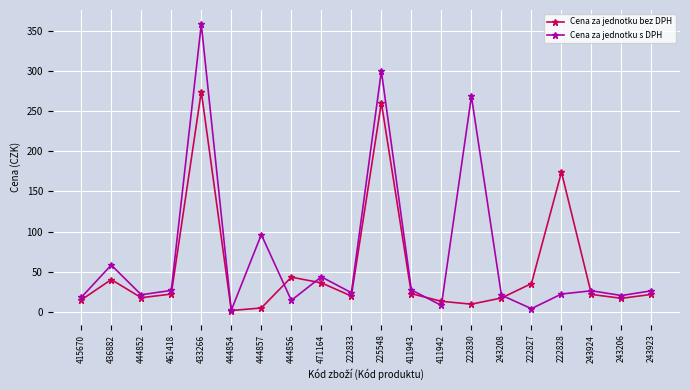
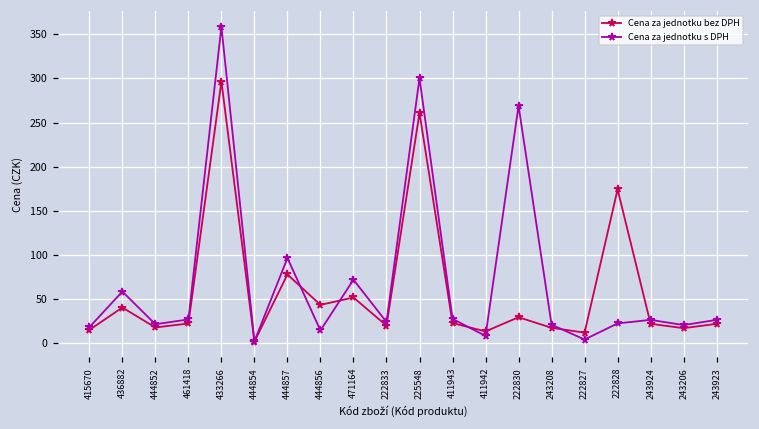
  {
    "Cena za jednotku bez DPH": {
      "436882": 40,
      "444852": 20,
      "461418": 20,
-     "433266": 270,
-     "444857": 0,
+     "433266": 300,
+     "444857": 80,
      "444856": 40,
-     "471164": 40,
+     "471164": 50,
      "222833": 20,
      "225548": 260,
      "411943": 20,
      "411942": 10,
-     "222830": 10,
+     "222830": 30,
      "243208": 20,
-     "222827": 40,
+     "222827": 10,
      "222828": 170,
      "243924": 20,
      "243206": 20,
      "243923": 20
    },
    "Cena za jednotku s DPH": {
      "436882": 60,
      "444852": 20,
      "461418": 30,
      "433266": 360,
      "444857": 100,
      "444856": 10,
-     "471164": 40,
+     "471164": 70,
      "222833": 20,
      "225548": 300,
      "411943": 30,
      "411942": 10,
      "222830": 270,
      "243208": 20,
      "222827": 0,
      "222828": 20,
      "243924": 30,
      "243206": 20,
      "243923": 30
    }
  }
